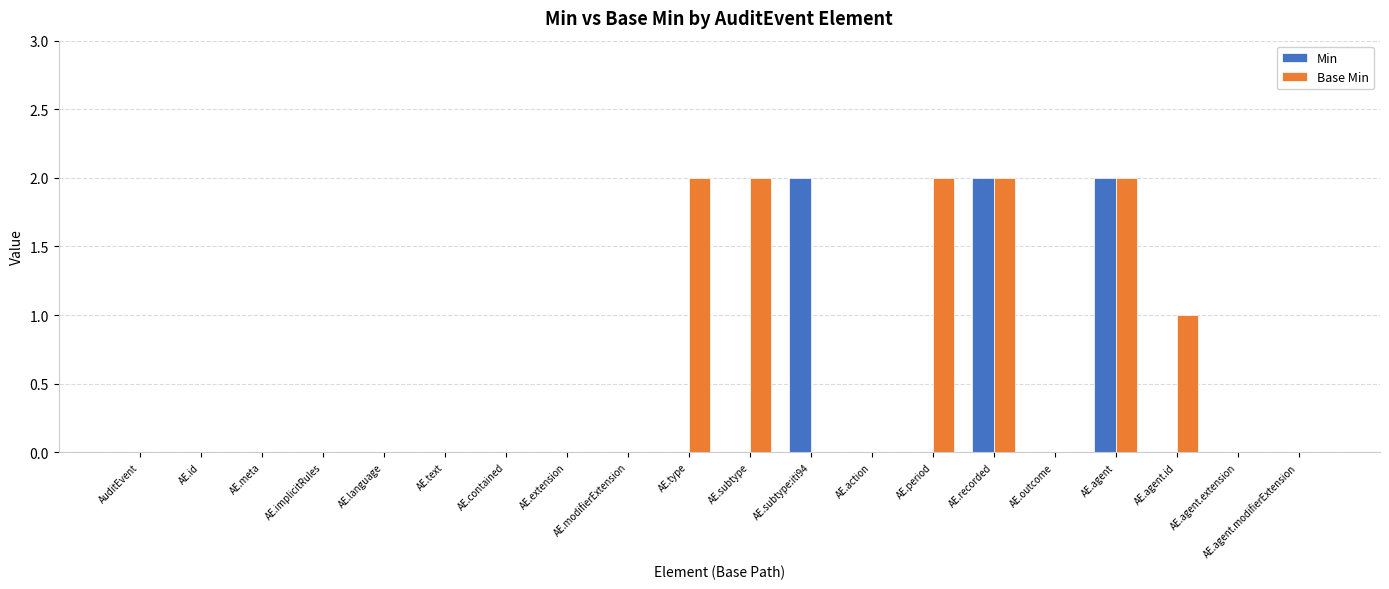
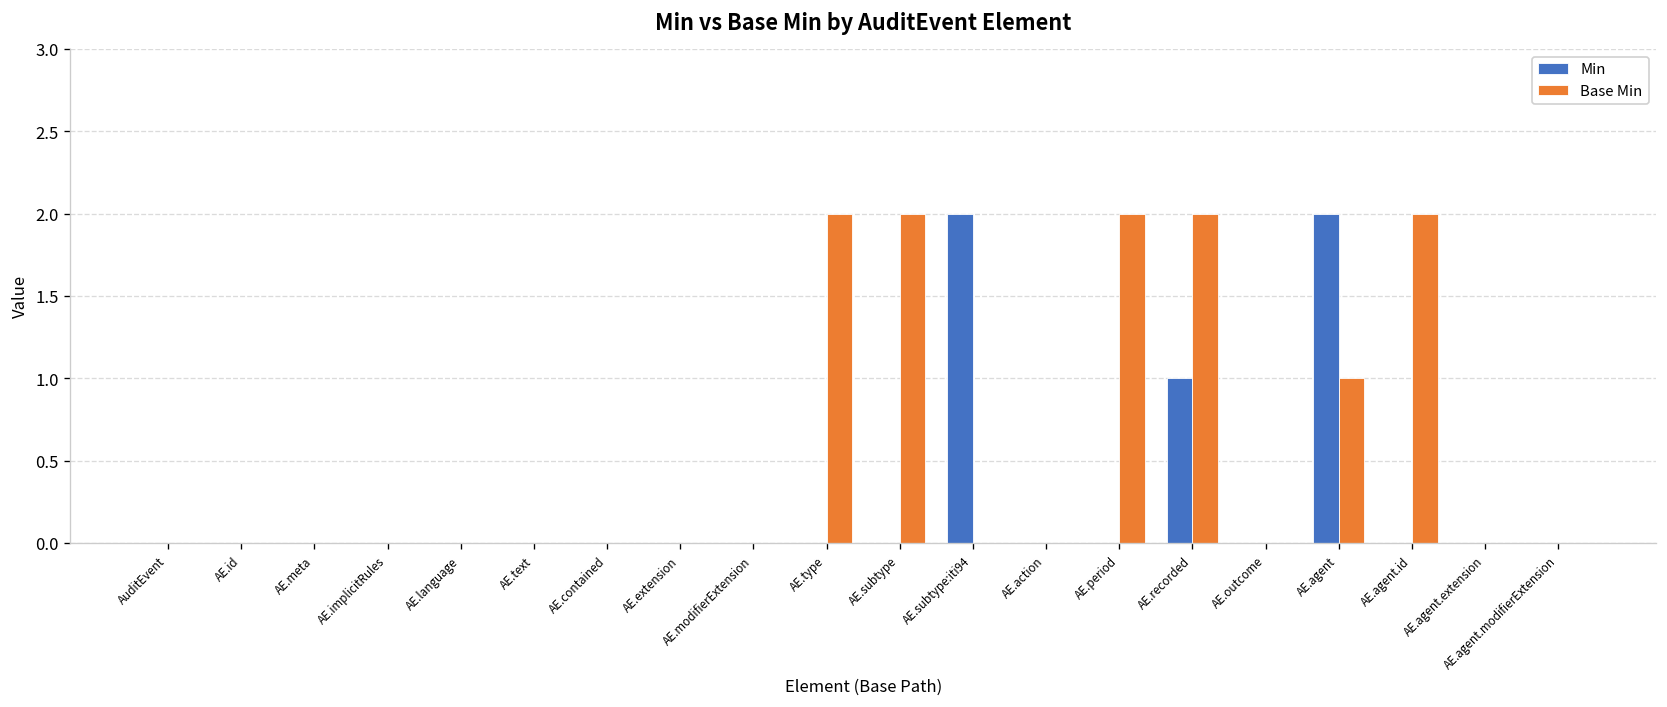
  {
    "Min": {
      "AuditEvent": 0,
      "AE.id": 0,
      "AE.meta": 0,
      "AE.implicitRules": 0,
      "AE.language": 0,
      "AE.text": 0,
      "AE.contained": 0,
      "AE.extension": 0,
      "AE.modifierExtension": 0,
      "AE.type": 0,
      "AE.subtype": 0,
      "AE.subtype:iti94": 2,
      "AE.action": 0,
      "AE.period": 0,
-     "AE.recorded": 2,
+     "AE.recorded": 1,
      "AE.outcome": 0,
      "AE.agent": 2,
      "AE.agent.id": 0,
      "AE.agent.extension": 0,
      "AE.agent.modifierExtension": 0
    },
    "Base Min": {
      "AuditEvent": 0,
      "AE.id": 0,
      "AE.meta": 0,
      "AE.implicitRules": 0,
      "AE.language": 0,
      "AE.text": 0,
      "AE.contained": 0,
      "AE.extension": 0,
      "AE.modifierExtension": 0,
      "AE.type": 2,
      "AE.subtype": 2,
      "AE.subtype:iti94": 0,
      "AE.action": 0,
      "AE.period": 2,
      "AE.recorded": 2,
      "AE.outcome": 0,
-     "AE.agent": 2,
-     "AE.agent.id": 1,
+     "AE.agent": 1,
+     "AE.agent.id": 2,
      "AE.agent.extension": 0,
      "AE.agent.modifierExtension": 0
    }
  }
